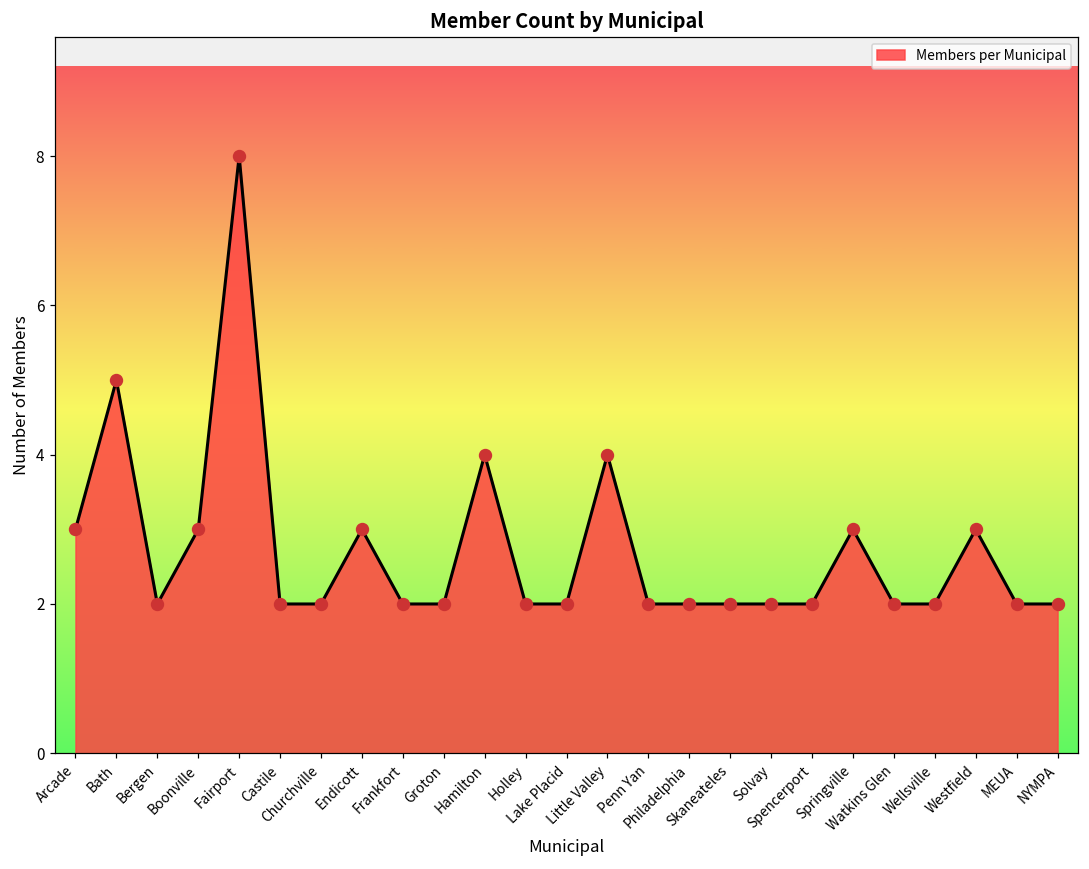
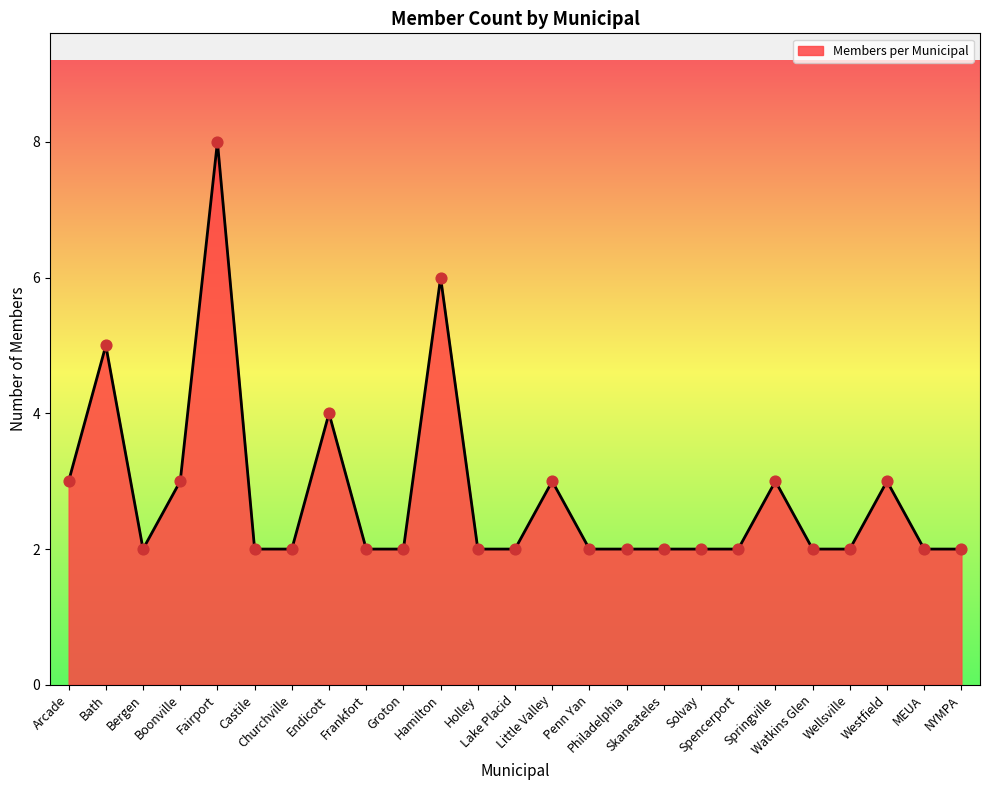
  {
    "Arcade": 3,
    "Bath": 5,
    "Bergen": 2,
    "Boonville": 3,
    "Fairport": 8,
    "Castile": 2,
    "Churchville": 2,
-   "Endicott": 3,
+   "Endicott": 4,
    "Frankfort": 2,
    "Groton": 2,
-   "Hamilton": 4,
+   "Hamilton": 6,
    "Holley": 2,
    "Lake Placid": 2,
-   "Little Valley": 4,
+   "Little Valley": 3,
    "Penn Yan": 2,
    "Philadelphia": 2,
    "Skaneateles": 2,
    "Solvay": 2,
    "Spencerport": 2,
    "Springville": 3,
    "Watkins Glen": 2,
    "Wellsville": 2,
    "Westfield": 3,
    "MEUA": 2,
    "NYMPA": 2
  }
